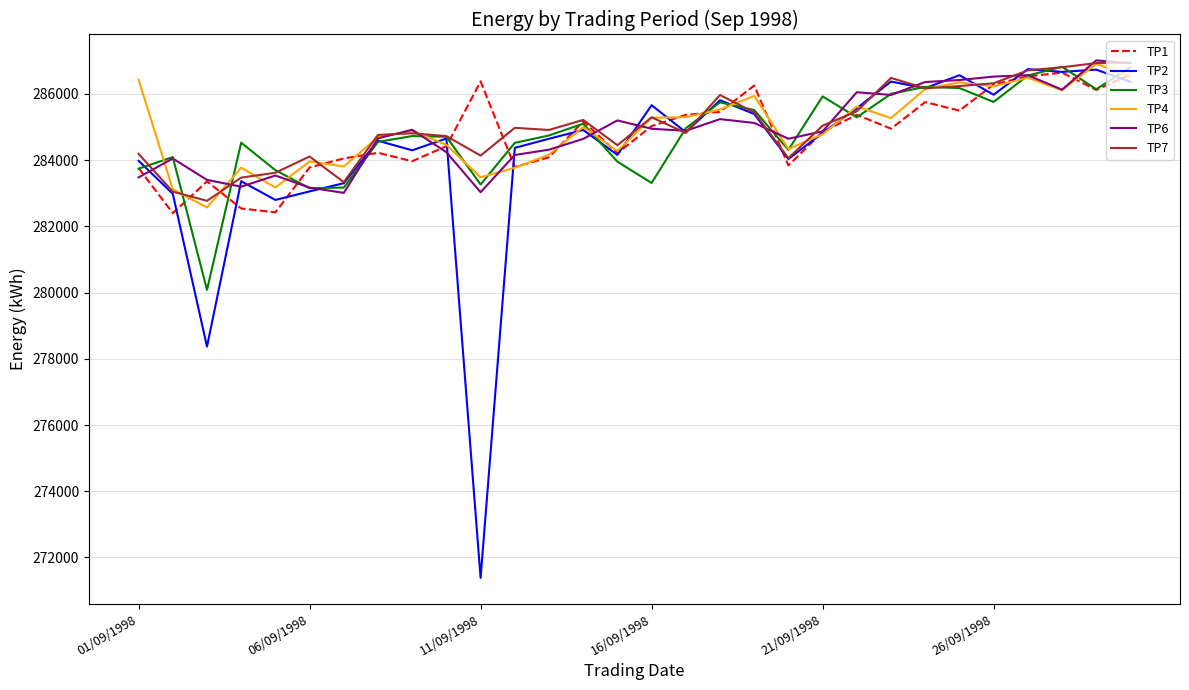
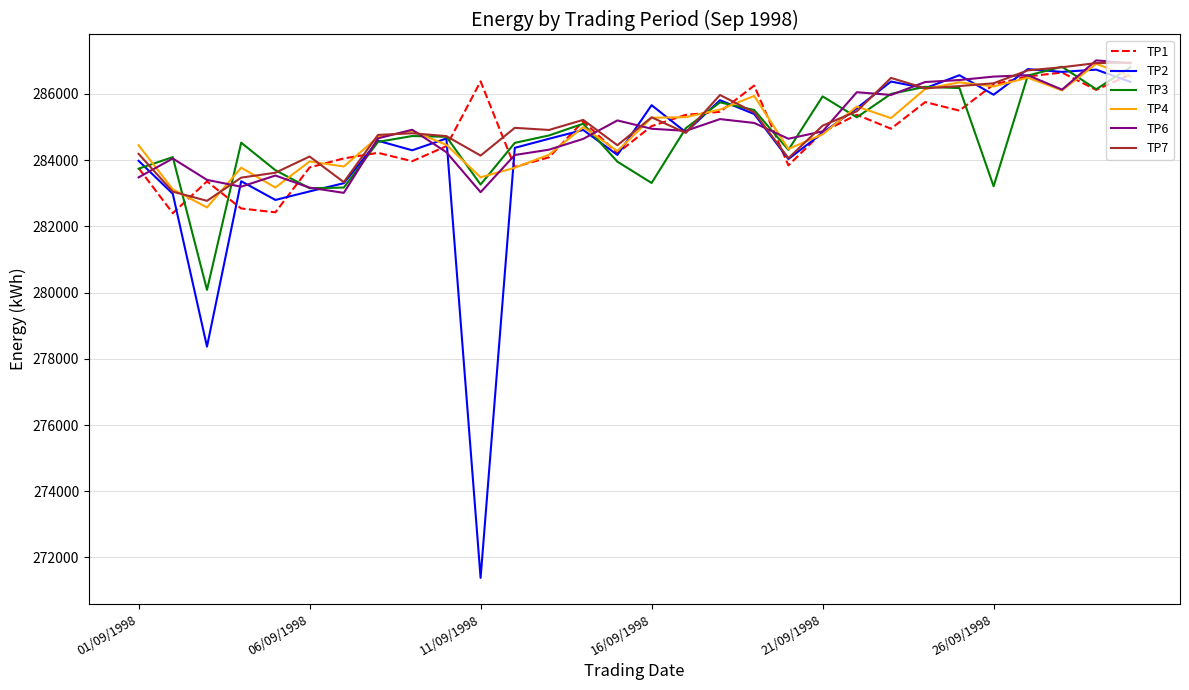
  {
    "TP1": {
      "06/09/1998": 283800,
      "11/09/1998": 286400,
      "16/09/1998": 285000
    },
    "TP2": {
      "01/09/1998": 284000,
      "06/09/1998": 283100,
      "11/09/1998": 271400,
      "16/09/1998": 285700,
      "26/09/1998": 286000
    },
    "TP3": {
      "11/09/1998": 283300,
      "16/09/1998": 283300,
      "21/09/1998": 285900,
-     "26/09/1998": 285800
+     "26/09/1998": 283200
    },
    "TP4": {
-     "01/09/1998": 286400,
+     "01/09/1998": 284500,
      "06/09/1998": 284000,
      "11/09/1998": 283500
    },
    "TP6": {
      "01/09/1998": 283500,
      "11/09/1998": 283000,
      "16/09/1998": 284900,
      "26/09/1998": 286500
    },
    "TP7": {
      "01/09/1998": 284200,
      "06/09/1998": 284100,
      "11/09/1998": 284100,
      "21/09/1998": 285000
    }
  }
